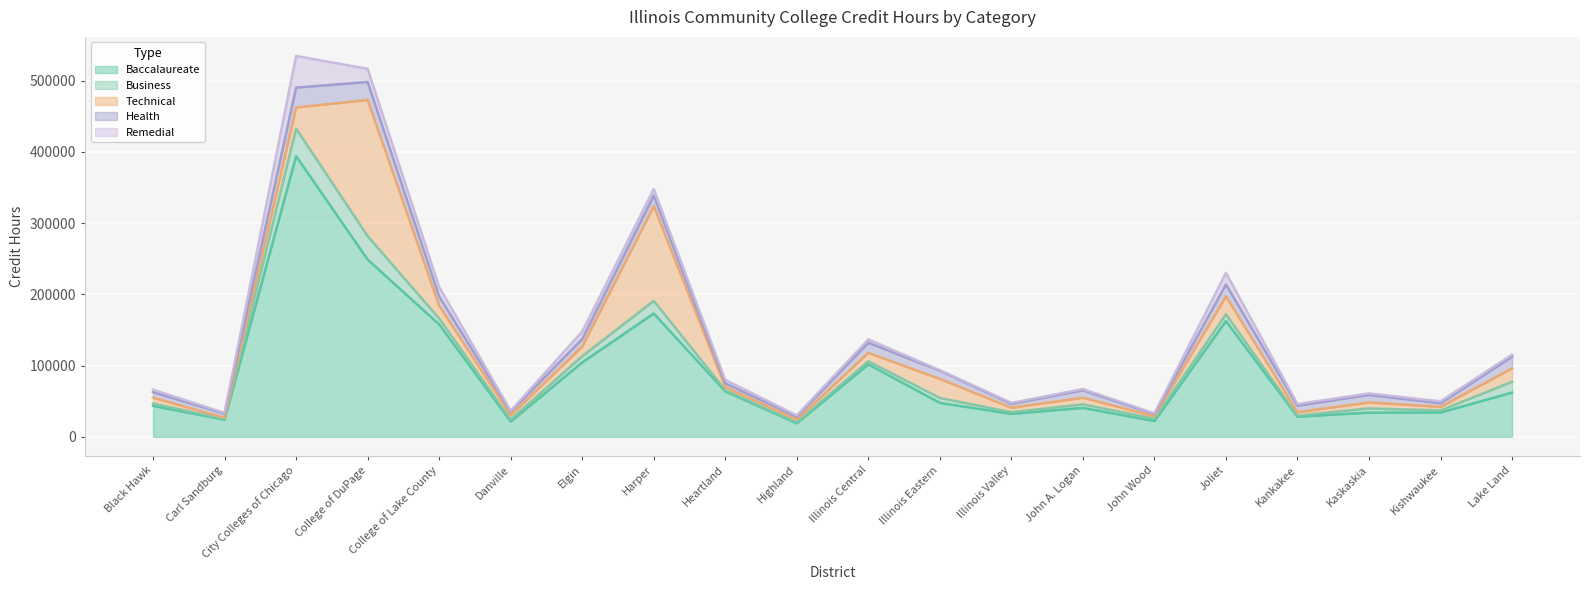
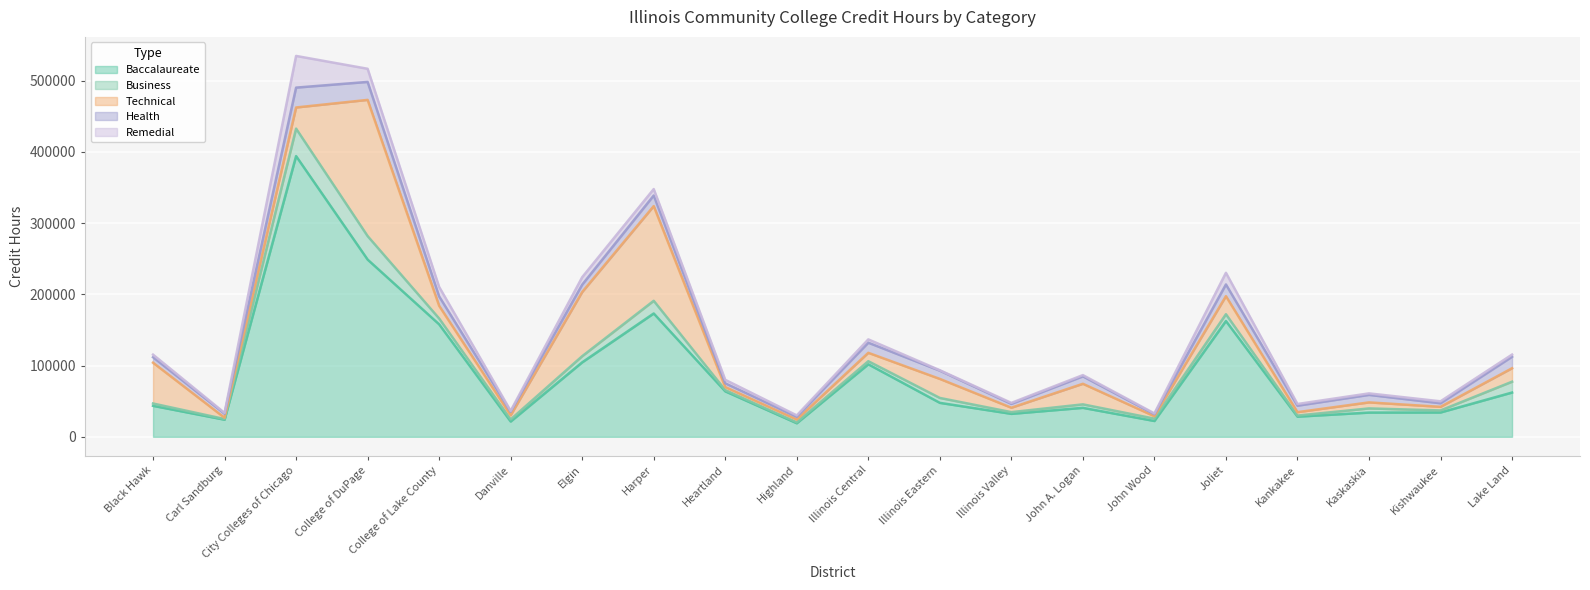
  {
    "Technical": {
-     "Black Hawk": 10000,
+     "Black Hawk": 60000,
      "City Colleges of Chicago": 30000,
      "College of DuPage": 190000,
      "College of Lake County": 20000,
      "Danville": 10000,
-     "Elgin": 10000,
+     "Elgin": 90000,
      "Harper": 130000,
      "Heartland": 0,
      "Highland": 0,
      "Illinois Central": 10000,
      "Illinois Eastern": 30000,
      "Illinois Valley": 10000,
-     "John A. Logan": 10000,
+     "John A. Logan": 30000,
      "Joliet": 30000,
      "Kankakee": 0,
      "Kaskaskia": 10000,
      "Kishwaukee": 10000,
      "Lake Land": 20000
    }
  }
